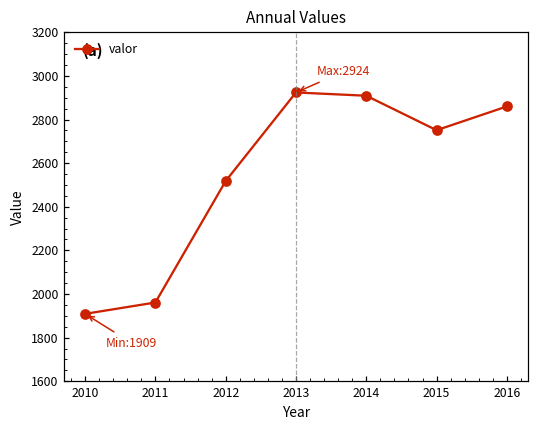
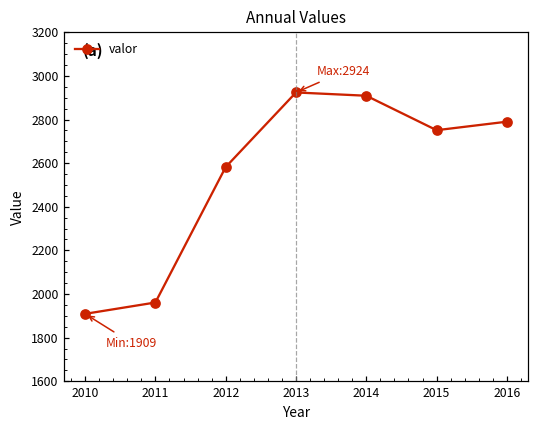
  {
    "2011": 1960,
-   "2012": 2520,
+   "2012": 2580,
    "2015": 2750,
-   "2016": 2860
+   "2016": 2790
  }
